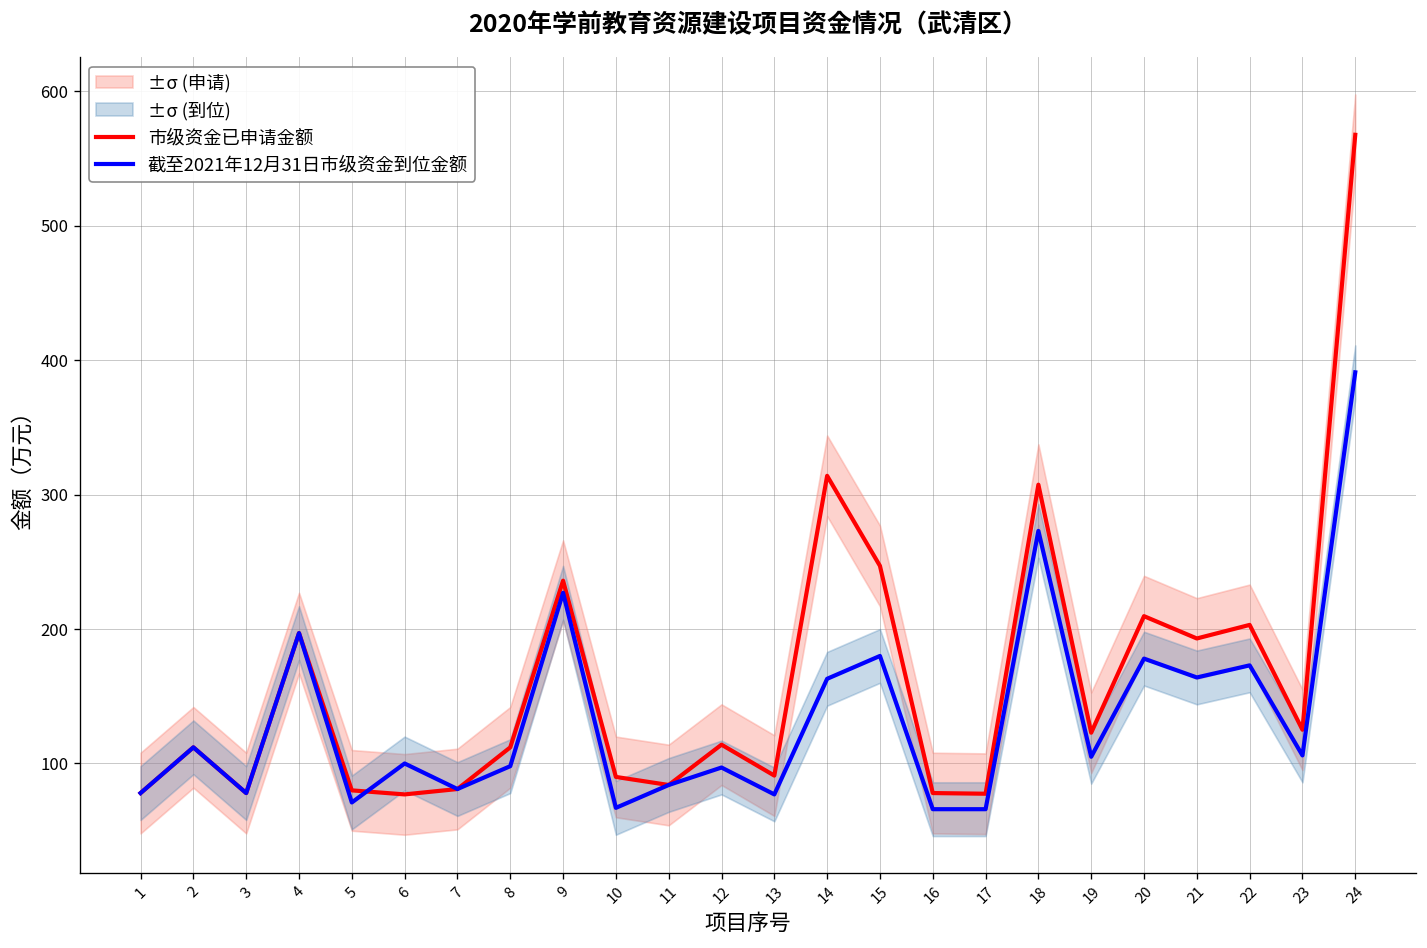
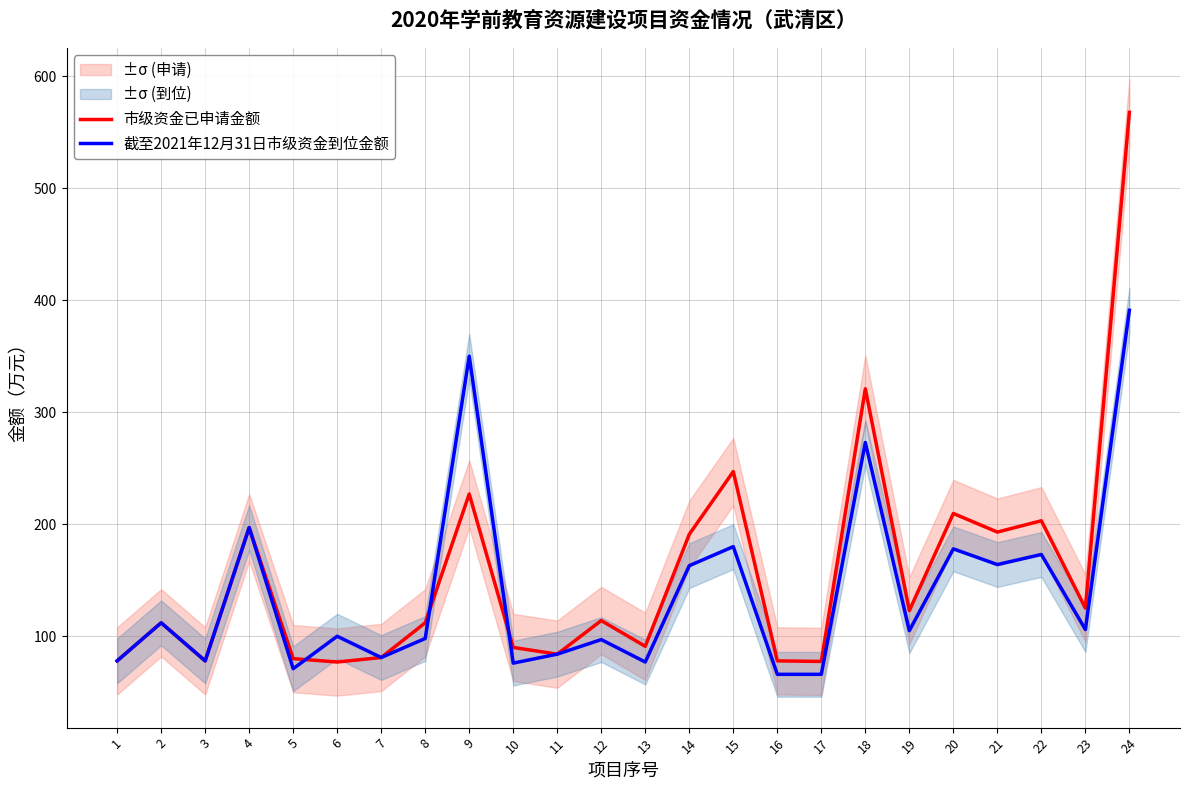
  {
    "市级资金已申请金额": {
      "5": 80,
      "6": 77,
      "8": 112,
-     "9": 236,
+     "9": 227,
      "10": 90,
      "12": 114,
      "13": 91,
-     "14": 314,
+     "14": 191,
      "15": 247,
      "16": 78,
      "17": 78,
-     "18": 307,
+     "18": 321,
      "20": 210,
      "21": 193,
      "22": 203,
      "24": 568
    },
    "截至2021年12月31日市级资金到位金额": {
      "5": 71,
      "6": 100,
      "8": 98,
-     "9": 227,
-     "10": 67,
+     "9": 350,
+     "10": 76,
      "12": 97,
      "13": 77,
      "14": 163,
      "15": 180,
      "16": 66,
      "17": 66,
      "18": 273,
      "19": 105,
      "20": 178,
      "21": 164,
      "22": 173,
      "23": 106,
      "24": 391
    }
  }
